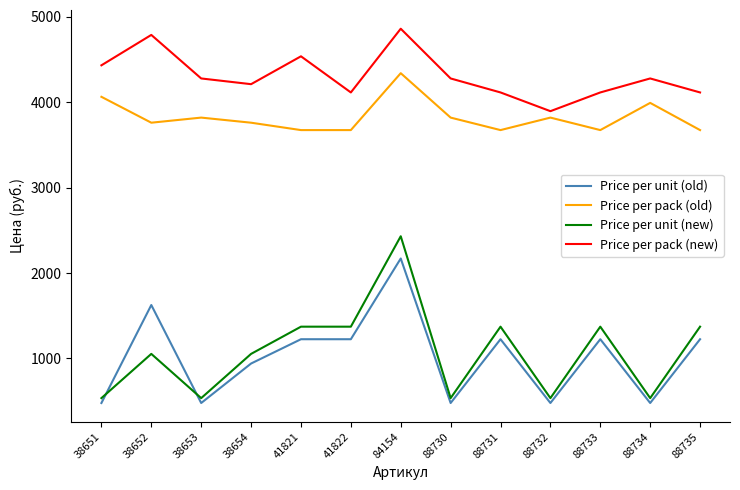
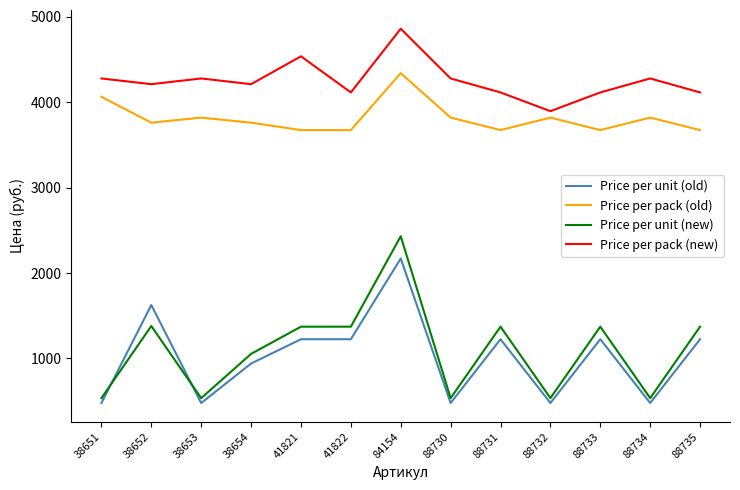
  {
    "Price per unit (old)": {
      "38651": 500,
      "38652": 1600,
      "38653": 500,
      "38654": 900,
      "41821": 1200,
      "41822": 1200,
      "84154": 2200,
      "88730": 500,
      "88731": 1200,
      "88732": 500,
      "88733": 1200,
      "88734": 500,
      "88735": 1200
    },
    "Price per pack (old)": {
      "38651": 4100,
      "38652": 3800,
      "38653": 3800,
      "38654": 3800,
      "41821": 3700,
      "41822": 3700,
      "84154": 4300,
      "88730": 3800,
      "88731": 3700,
      "88732": 3800,
      "88733": 3700,
-     "88734": 4000,
+     "88734": 3800,
      "88735": 3700
    },
    "Price per unit (new)": {
      "38651": 500,
-     "38652": 1100,
+     "38652": 1400,
      "38653": 500,
      "38654": 1100,
      "41821": 1400,
      "41822": 1400,
      "84154": 2400,
      "88730": 500,
      "88731": 1400,
      "88732": 500,
      "88733": 1400,
      "88734": 500,
      "88735": 1400
    },
    "Price per pack (new)": {
-     "38651": 4400,
-     "38652": 4800,
+     "38651": 4300,
+     "38652": 4200,
      "38653": 4300,
      "38654": 4200,
      "41821": 4500,
      "41822": 4100,
      "84154": 4900,
      "88730": 4300,
      "88731": 4100,
      "88732": 3900,
      "88733": 4100,
      "88734": 4300,
      "88735": 4100
    }
  }
